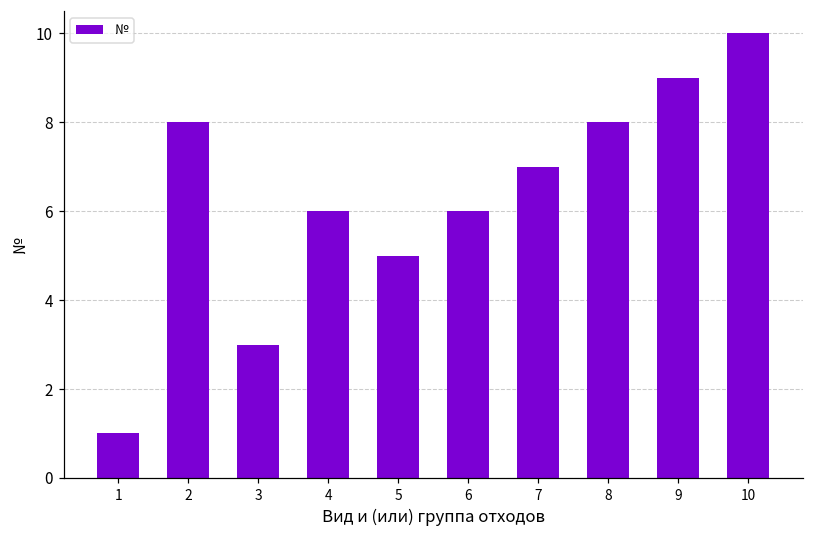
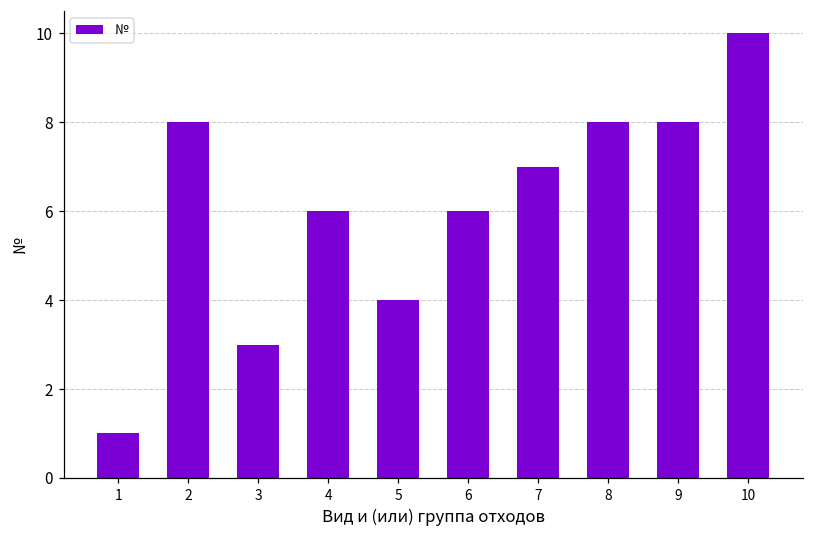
  {
    "1": 1,
    "2": 8,
    "3": 3,
    "4": 6,
-   "5": 5,
+   "5": 4,
    "6": 6,
    "7": 7,
    "8": 8,
-   "9": 9,
+   "9": 8,
    "10": 10
  }
